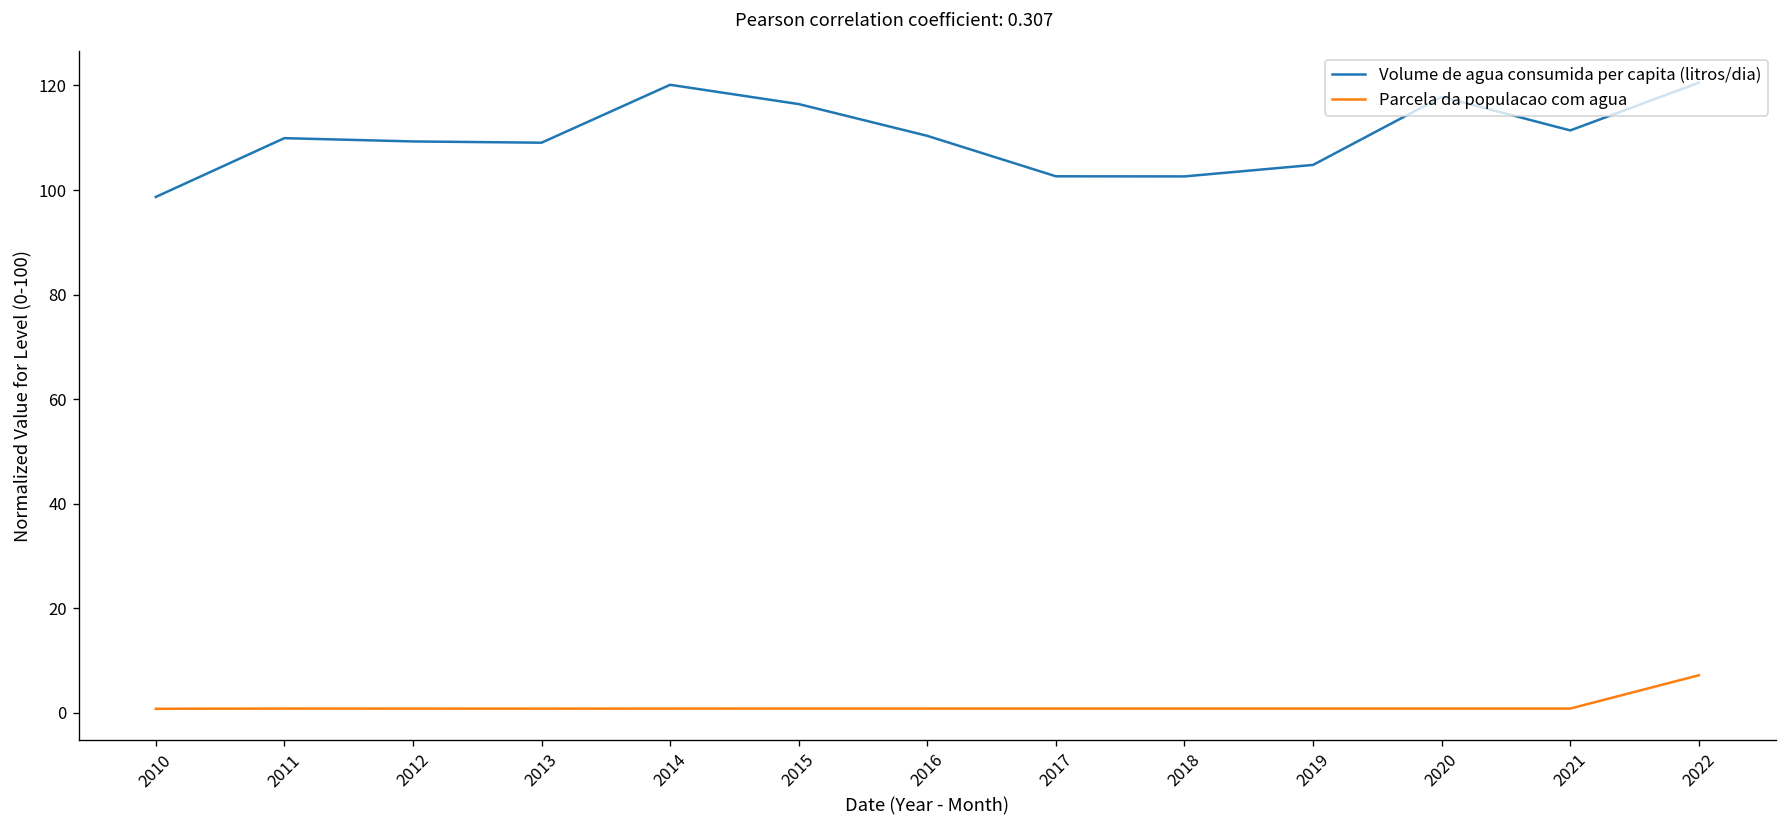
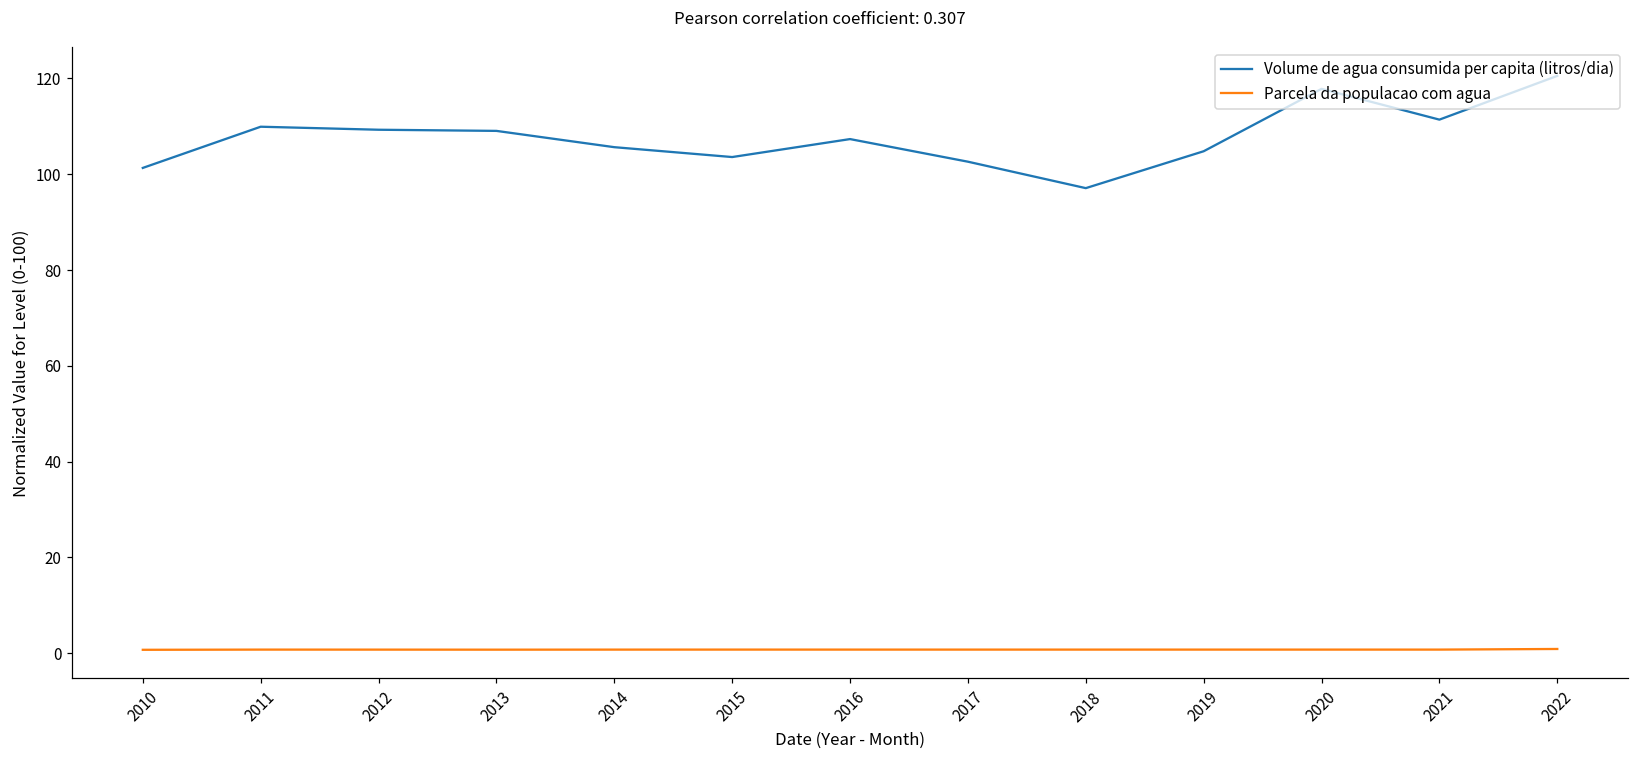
  {
    "Volume de agua consumida per capita (litros/dia)": {
-     "2010": 99,
+     "2010": 101,
      "2011": 110,
      "2012": 109,
      "2013": 109,
-     "2014": 120,
-     "2015": 116,
-     "2016": 110,
+     "2014": 106,
+     "2015": 104,
+     "2016": 107,
      "2017": 103,
-     "2018": 103,
+     "2018": 97,
      "2019": 105,
      "2021": 111
    },
    "Parcela da populacao com agua": {
      "2010": 1,
      "2011": 1,
      "2012": 1,
      "2013": 1,
      "2014": 1,
      "2015": 1,
      "2016": 1,
      "2017": 1,
      "2018": 1,
      "2019": 1,
      "2020": 1,
      "2021": 1,
-     "2022": 7
+     "2022": 1
    }
  }
